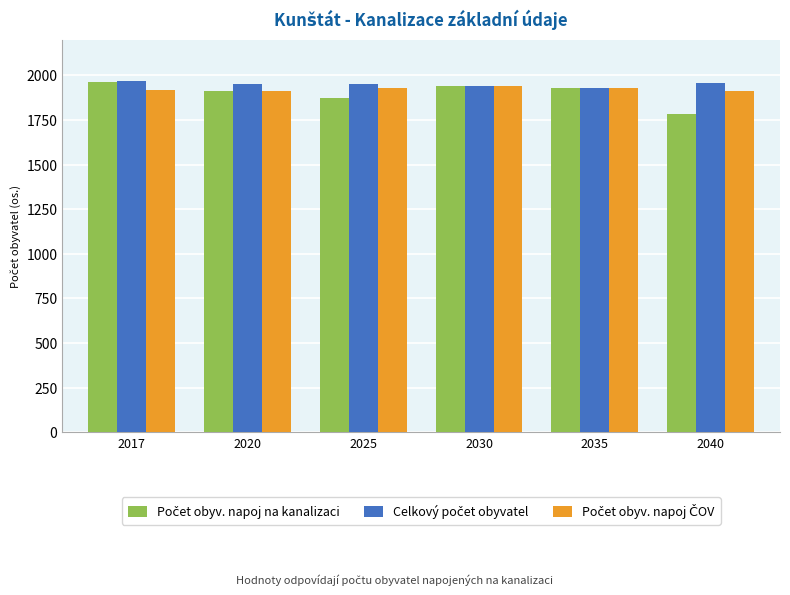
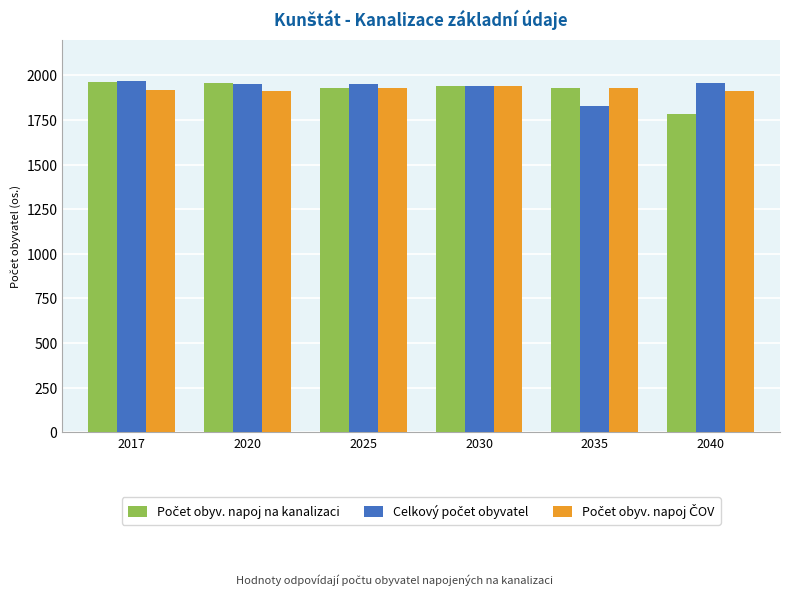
  {
    "Počet obyv. napoj na kanalizaci": {
      "2017": 1960,
-     "2020": 1920,
-     "2025": 1870,
+     "2020": 1960,
+     "2025": 1930,
      "2030": 1940,
      "2035": 1930,
      "2040": 1780
    },
    "Celkový počet obyvatel": {
      "2017": 1970,
      "2020": 1950,
      "2025": 1950,
      "2030": 1940,
-     "2035": 1930,
+     "2035": 1830,
      "2040": 1960
    },
    "Počet obyv. napoj ČOV": {
      "2017": 1920,
      "2020": 1920,
      "2025": 1930,
      "2030": 1940,
      "2035": 1930,
      "2040": 1910
    }
  }
